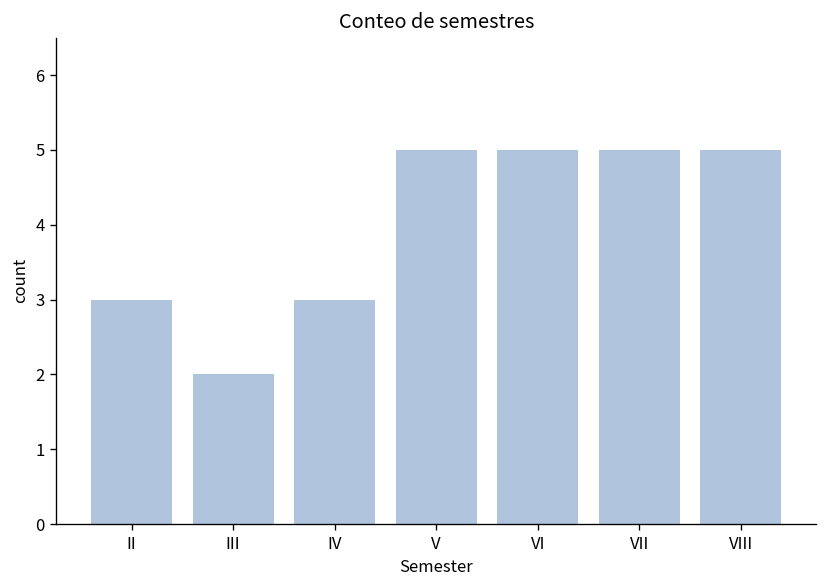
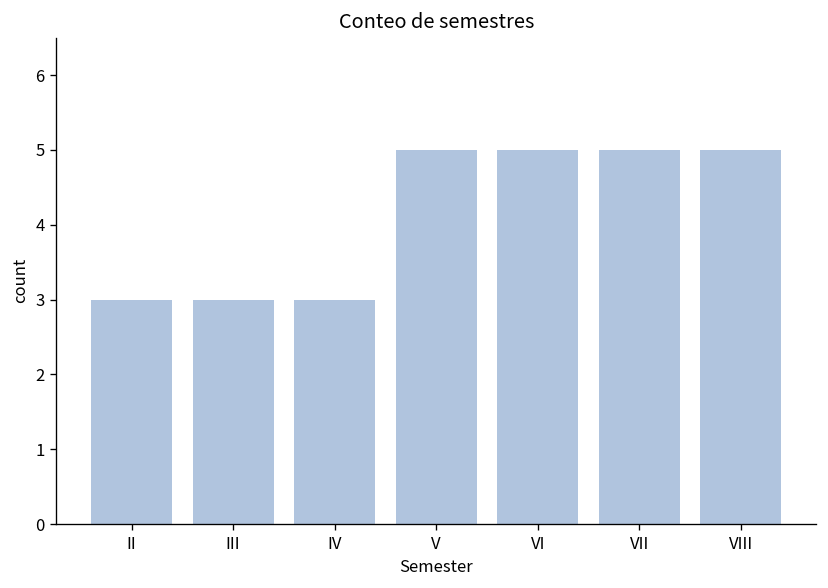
  {
    "II": 3,
-   "III": 2,
+   "III": 3,
    "IV": 3,
    "V": 5,
    "VI": 5,
    "VII": 5,
    "VIII": 5
  }
